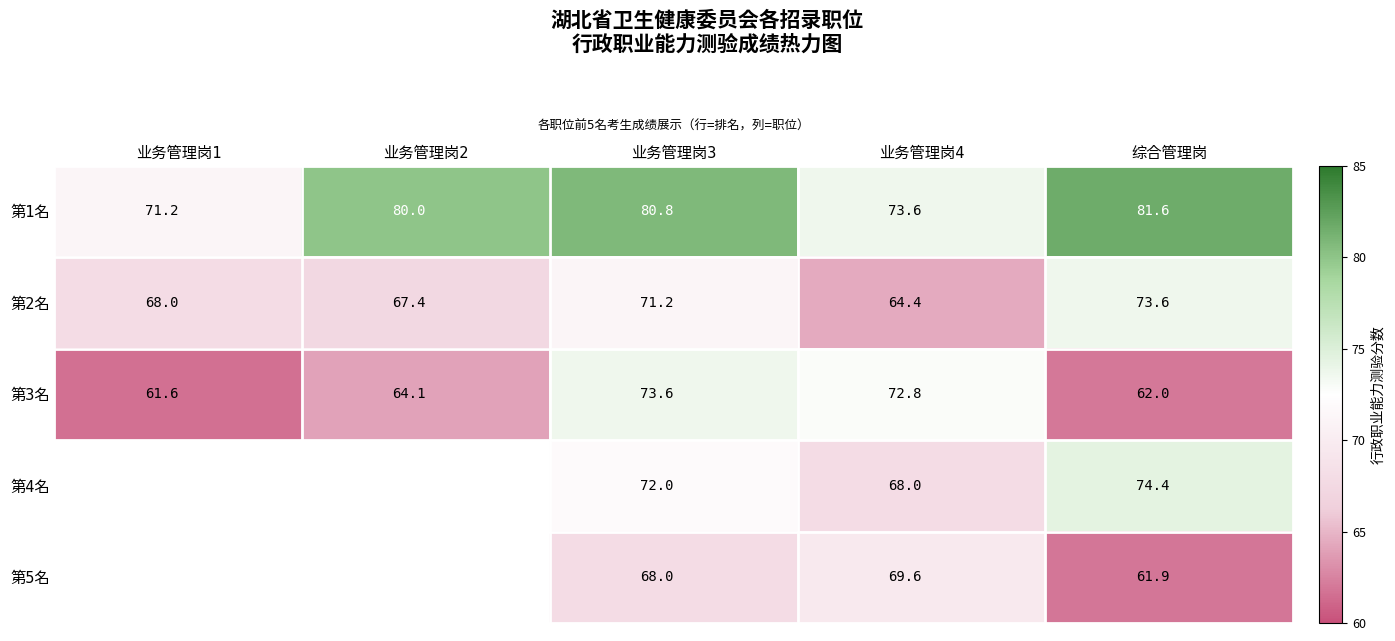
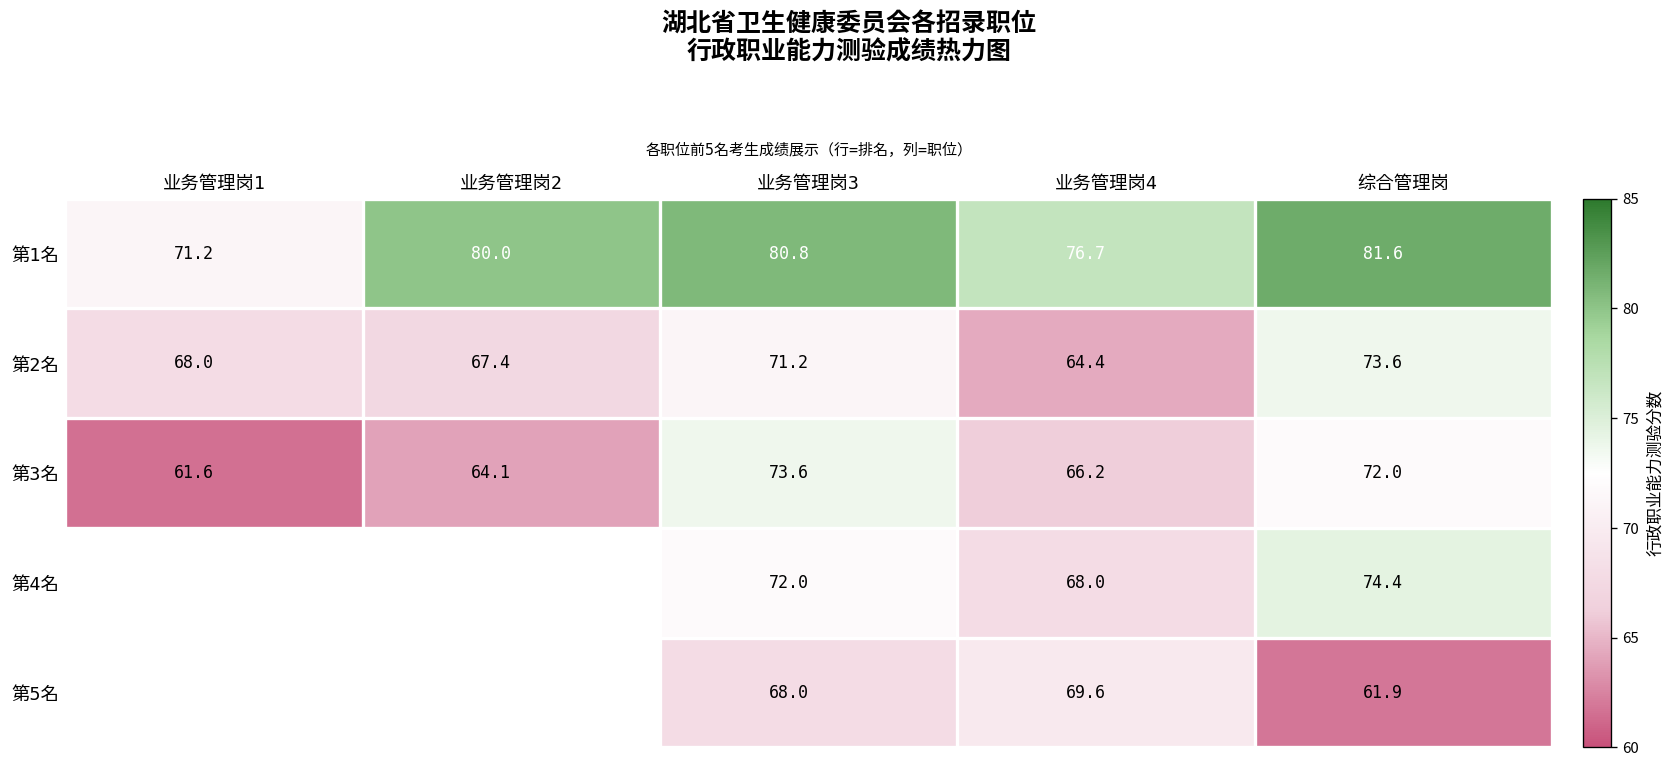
  {
    "第1名": {
      "业务管理岗1": 71.2,
      "业务管理岗2": 80.0,
      "业务管理岗3": 80.8,
-     "业务管理岗4": 73.6,
+     "业务管理岗4": 76.7,
      "综合管理岗": 81.6
    },
    "第2名": {
      "业务管理岗1": 68.0,
      "业务管理岗2": 67.4,
      "业务管理岗3": 71.2,
      "业务管理岗4": 64.4,
      "综合管理岗": 73.6
    },
    "第3名": {
      "业务管理岗1": 61.6,
      "业务管理岗2": 64.1,
      "业务管理岗3": 73.6,
-     "业务管理岗4": 72.8,
-     "综合管理岗": 62.0
+     "业务管理岗4": 66.2,
+     "综合管理岗": 72.0
    },
    "第4名": {
      "业务管理岗3": 72.0,
      "业务管理岗4": 68.0,
      "综合管理岗": 74.4
    },
    "第5名": {
      "业务管理岗3": 68.0,
      "业务管理岗4": 69.6,
      "综合管理岗": 61.9
    }
  }
